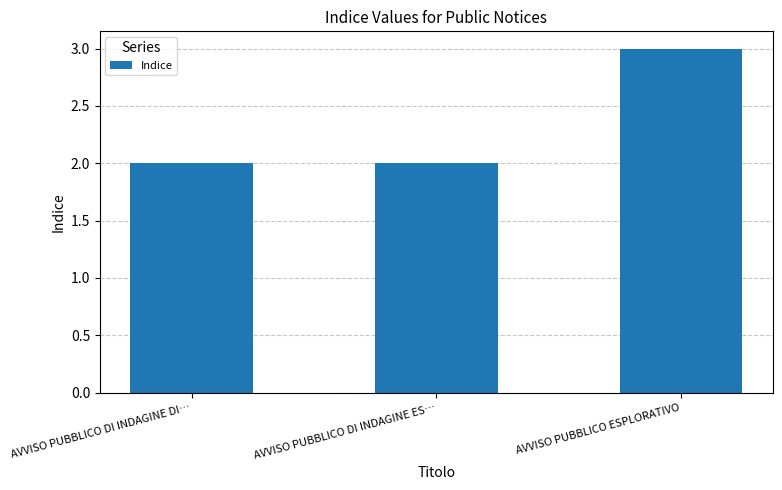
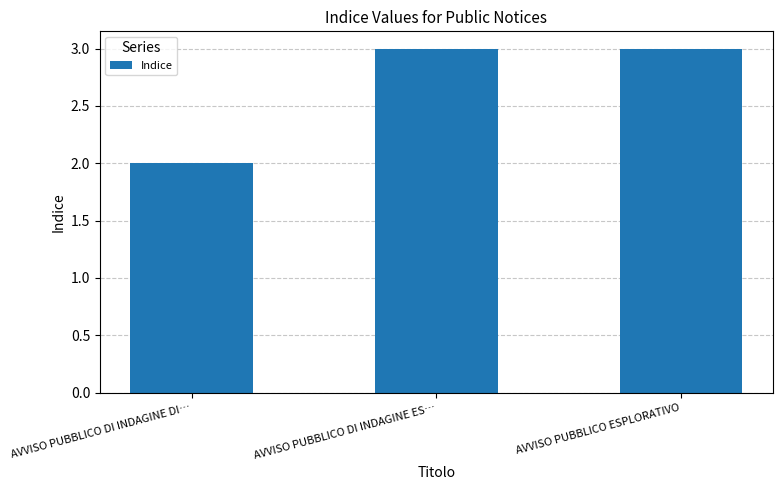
  {
    "AVVISO PUBBLICO DI INDAGINE DI…": 2,
-   "AVVISO PUBBLICO DI INDAGINE ES…": 2,
+   "AVVISO PUBBLICO DI INDAGINE ES…": 3,
    "AVVISO PUBBLICO ESPLORATIVO": 3
  }
